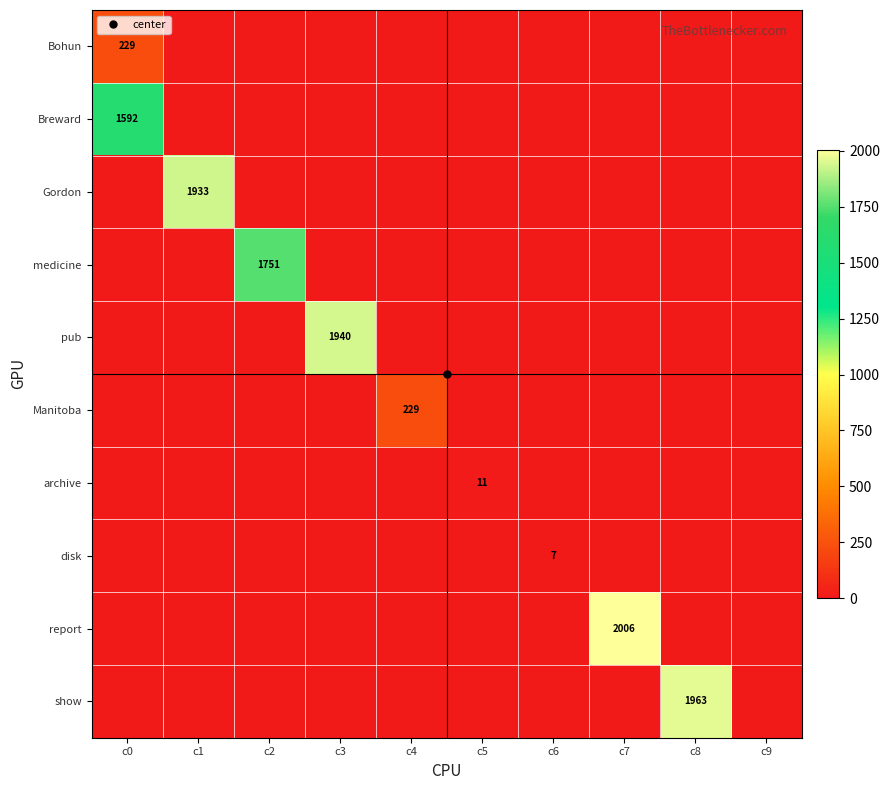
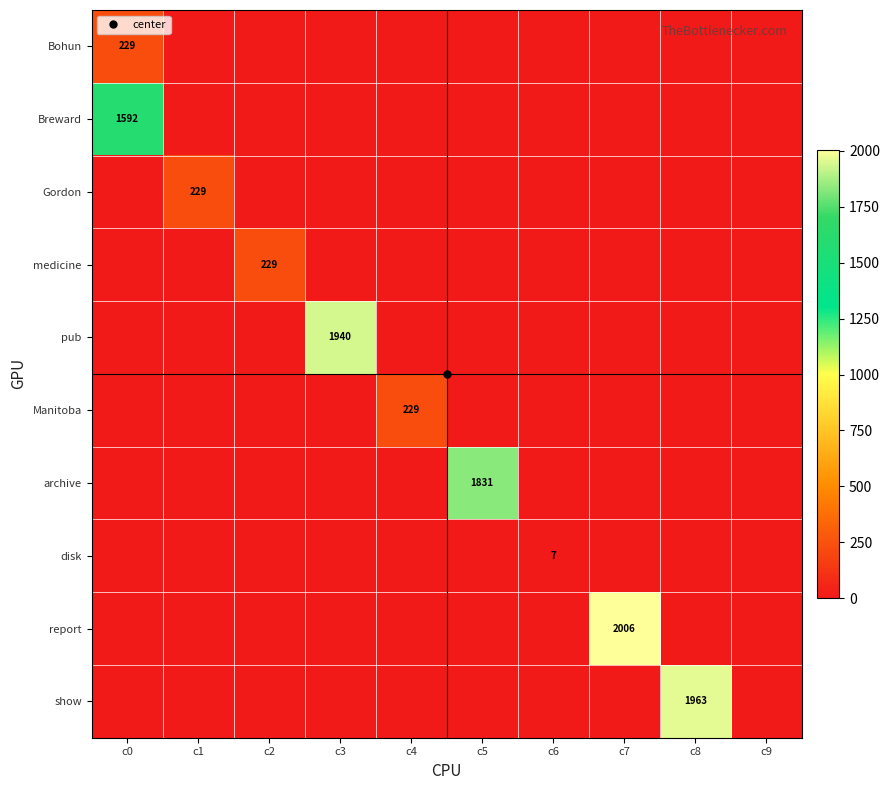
  {
    "Bohun": {
      "c0": 229
    },
    "Breward": {
      "c0": 1592
    },
    "Gordon": {
-     "c1": 1933
+     "c1": 229
    },
    "medicine": {
-     "c2": 1751
+     "c2": 229
    },
    "pub": {
      "c3": 1940
    },
    "Manitoba": {
      "c4": 229
    },
    "archive": {
-     "c5": 11
+     "c5": 1831
    },
    "disk": {
      "c6": 7
    },
    "report": {
      "c7": 2006
    },
    "show": {
      "c8": 1963
    }
  }
